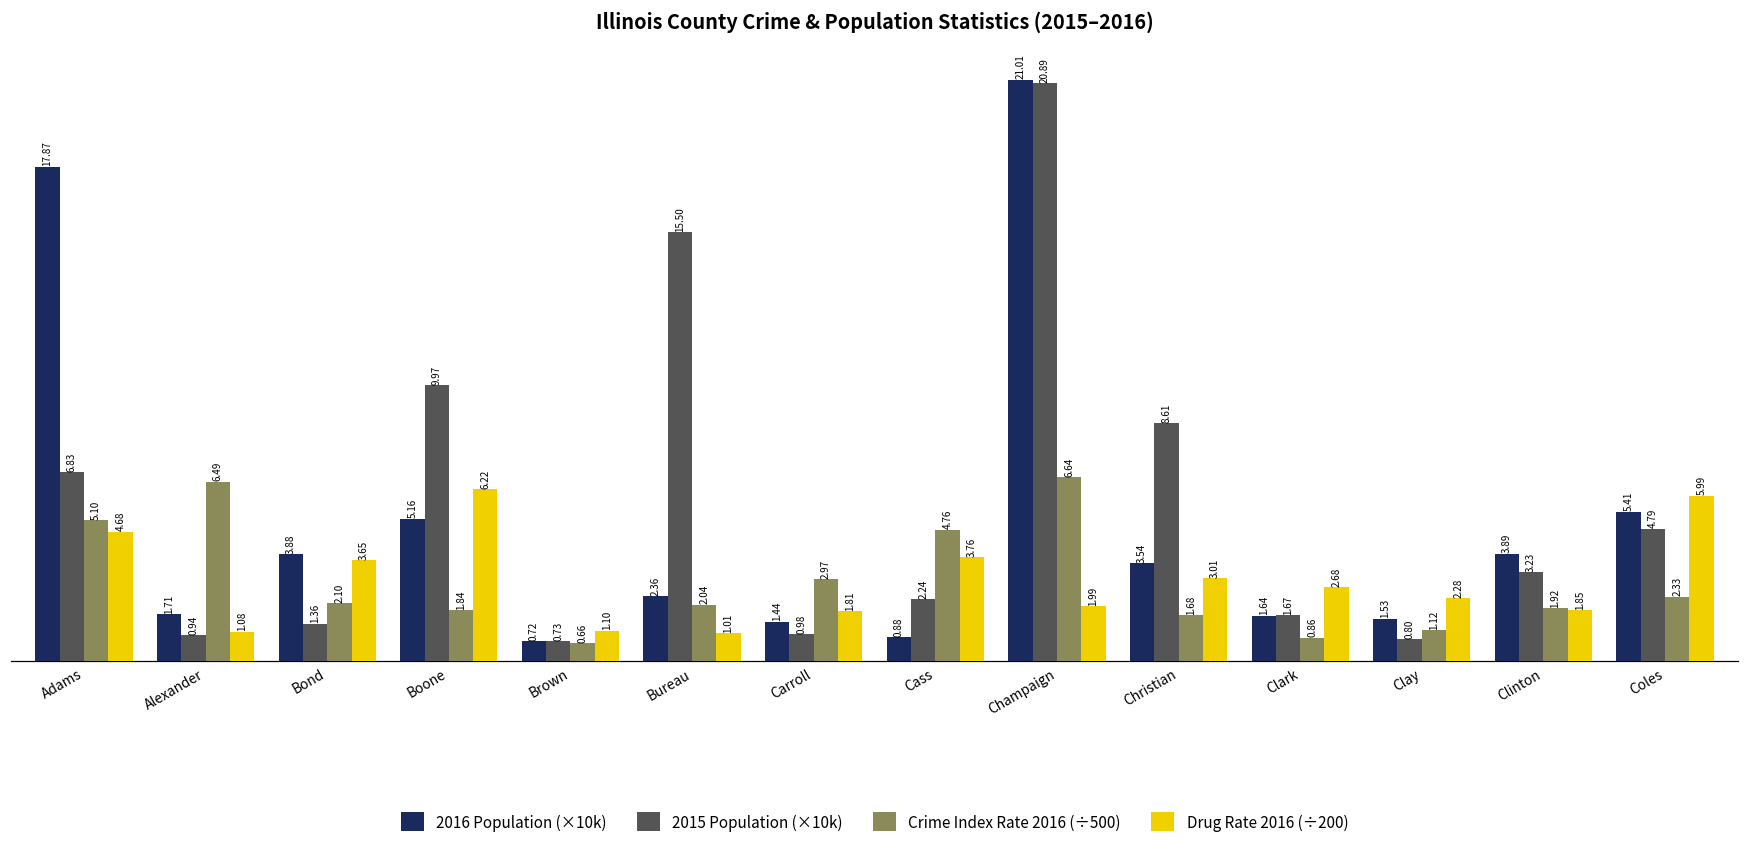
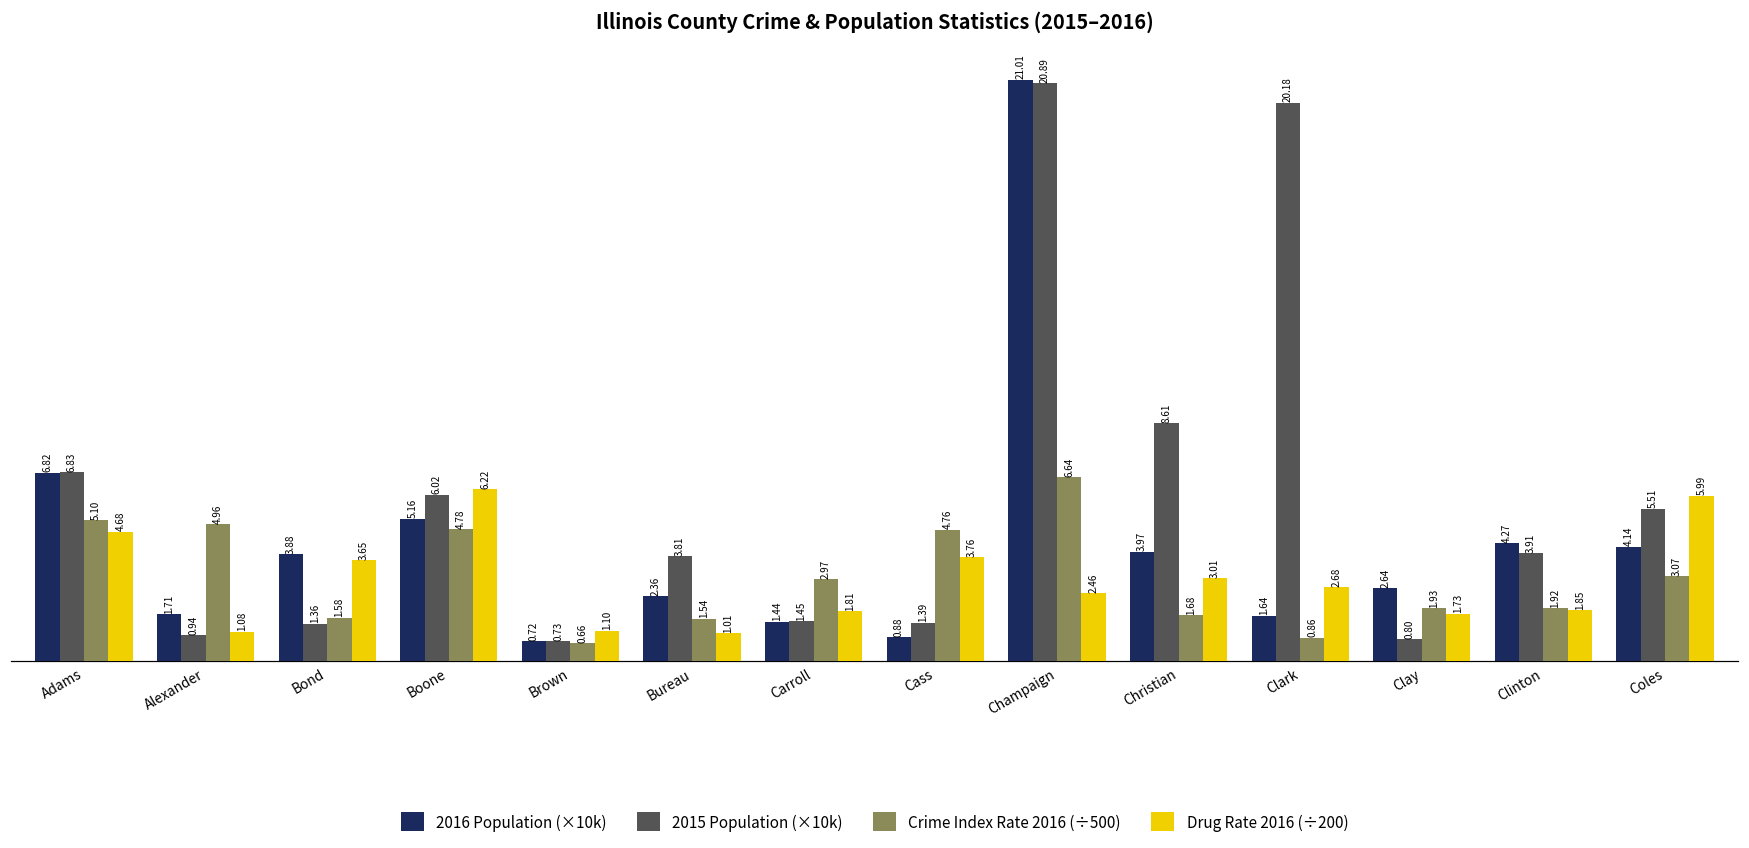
  {
    "2016 Population (×10k)": {
-     "Adams": 17.87,
+     "Adams": 6.82,
      "Alexander": 1.71,
      "Bond": 3.88,
      "Boone": 5.16,
      "Brown": 0.72,
      "Bureau": 2.36,
      "Carroll": 1.44,
      "Cass": 0.88,
      "Champaign": 21.01,
-     "Christian": 3.54,
+     "Christian": 3.97,
      "Clark": 1.64,
-     "Clay": 1.53,
-     "Clinton": 3.89,
-     "Coles": 5.41
+     "Clay": 2.64,
+     "Clinton": 4.27,
+     "Coles": 4.14
    },
    "2015 Population (×10k)": {
      "Adams": 6.83,
      "Alexander": 0.94,
      "Bond": 1.36,
-     "Boone": 9.97,
+     "Boone": 6.02,
      "Brown": 0.73,
-     "Bureau": 15.50,
-     "Carroll": 0.98,
-     "Cass": 2.24,
+     "Bureau": 3.81,
+     "Carroll": 1.45,
+     "Cass": 1.39,
      "Champaign": 20.89,
      "Christian": 8.61,
-     "Clark": 1.67,
+     "Clark": 20.18,
      "Clay": 0.80,
-     "Clinton": 3.23,
-     "Coles": 4.79
+     "Clinton": 3.91,
+     "Coles": 5.51
    },
    "Crime Index Rate 2016 (÷500)": {
      "Adams": 5.10,
-     "Alexander": 6.49,
-     "Bond": 2.10,
-     "Boone": 1.84,
+     "Alexander": 4.96,
+     "Bond": 1.58,
+     "Boone": 4.78,
      "Brown": 0.66,
-     "Bureau": 2.04,
+     "Bureau": 1.54,
      "Carroll": 2.97,
      "Cass": 4.76,
      "Champaign": 6.64,
      "Christian": 1.68,
      "Clark": 0.86,
-     "Clay": 1.12,
+     "Clay": 1.93,
      "Clinton": 1.92,
-     "Coles": 2.33
+     "Coles": 3.07
    },
    "Drug Rate 2016 (÷200)": {
      "Adams": 4.68,
      "Alexander": 1.08,
      "Bond": 3.65,
      "Boone": 6.22,
      "Brown": 1.10,
      "Bureau": 1.01,
      "Carroll": 1.81,
      "Cass": 3.76,
-     "Champaign": 1.99,
+     "Champaign": 2.46,
      "Christian": 3.01,
      "Clark": 2.68,
-     "Clay": 2.28,
+     "Clay": 1.73,
      "Clinton": 1.85,
      "Coles": 5.99
    }
  }
